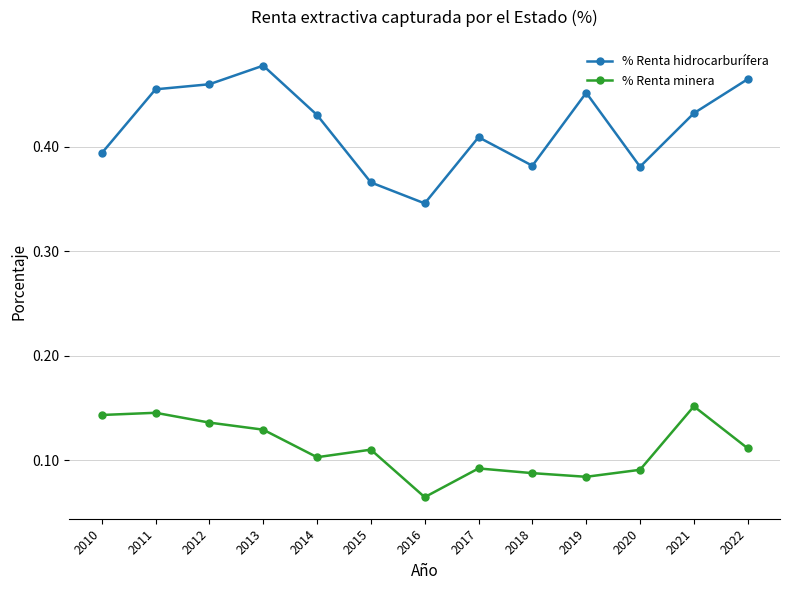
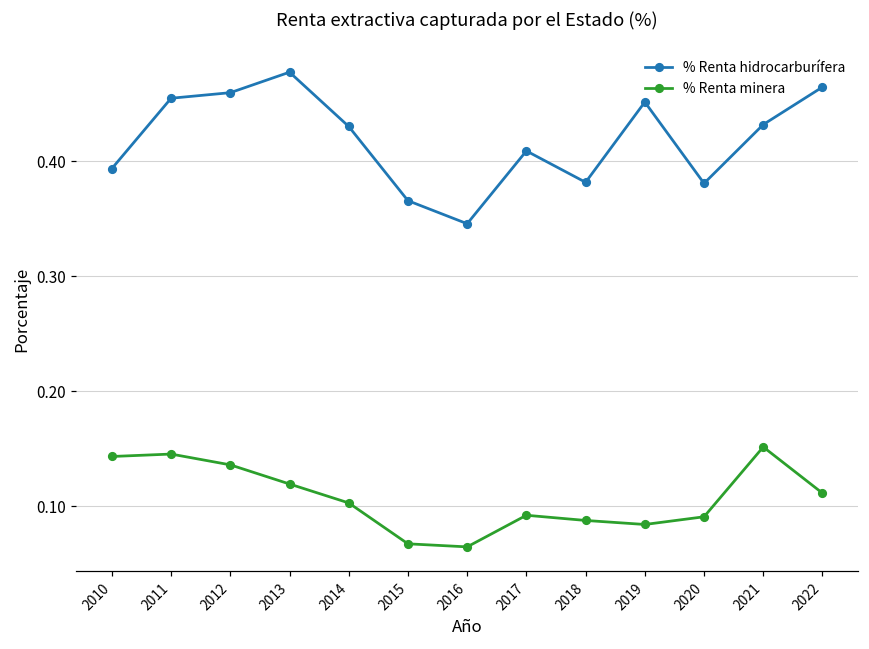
  {
    "% Renta hidrocarburífera": {
      "2010": 0.394,
      "2011": 0.455,
      "2012": 0.460,
      "2013": 0.478,
      "2014": 0.430,
      "2015": 0.366,
      "2016": 0.346,
      "2017": 0.409,
      "2018": 0.382,
      "2019": 0.452,
      "2020": 0.381,
      "2021": 0.432,
      "2022": 0.465
    },
    "% Renta minera": {
      "2010": 0.143,
      "2011": 0.145,
      "2012": 0.136,
-     "2013": 0.129,
+     "2013": 0.119,
      "2014": 0.103,
-     "2015": 0.110,
+     "2015": 0.067,
      "2016": 0.065,
      "2017": 0.092,
      "2018": 0.087,
      "2019": 0.084,
      "2020": 0.091,
      "2021": 0.151,
      "2022": 0.111
    }
  }
